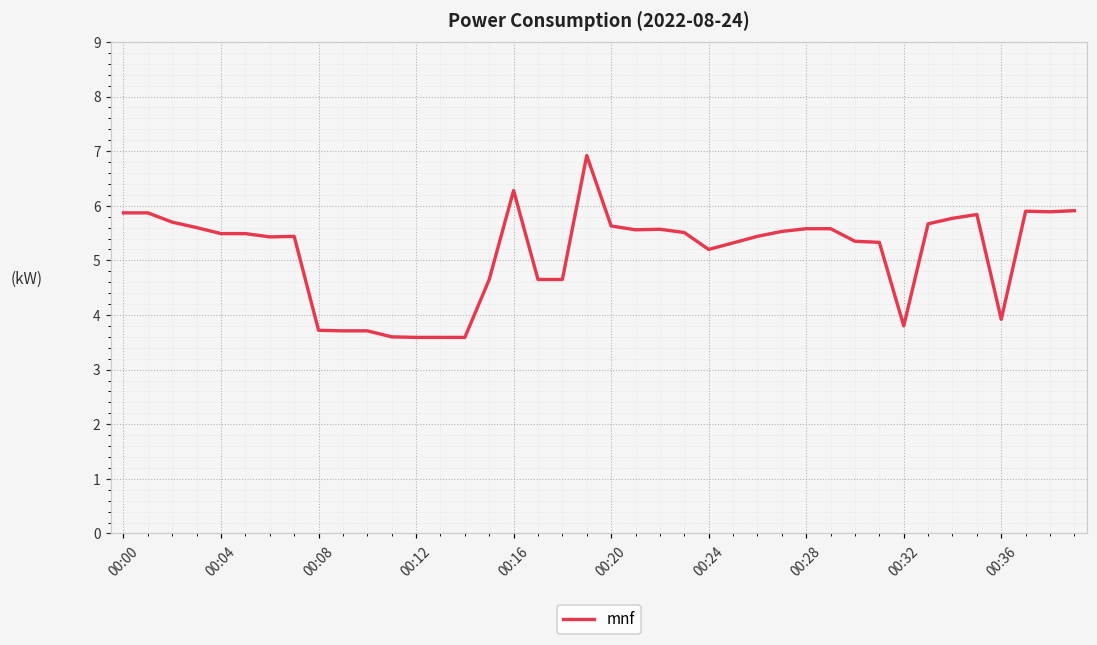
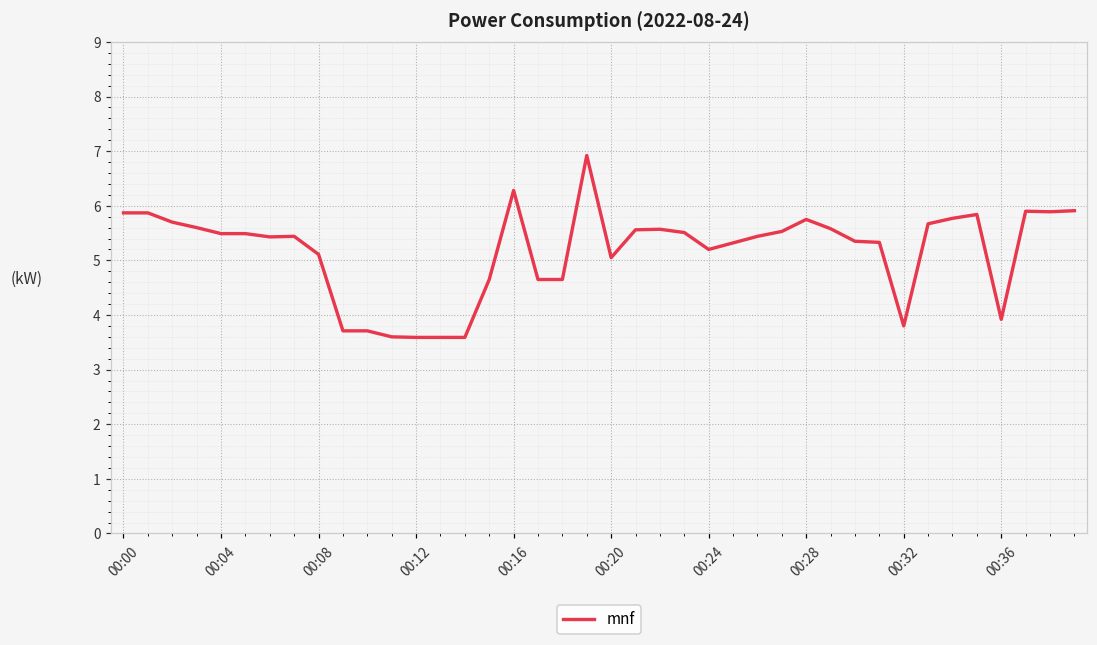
  {
    "00:00": 5.9,
    "00:04": 5.5,
-   "00:08": 3.7,
+   "00:08": 5.1,
    "00:12": 3.6,
    "00:16": 6.3,
-   "00:20": 5.6,
+   "00:20": 5.1,
    "00:24": 5.2,
-   "00:28": 5.6,
+   "00:28": 5.8,
    "00:32": 3.8,
    "00:36": 3.9
  }
